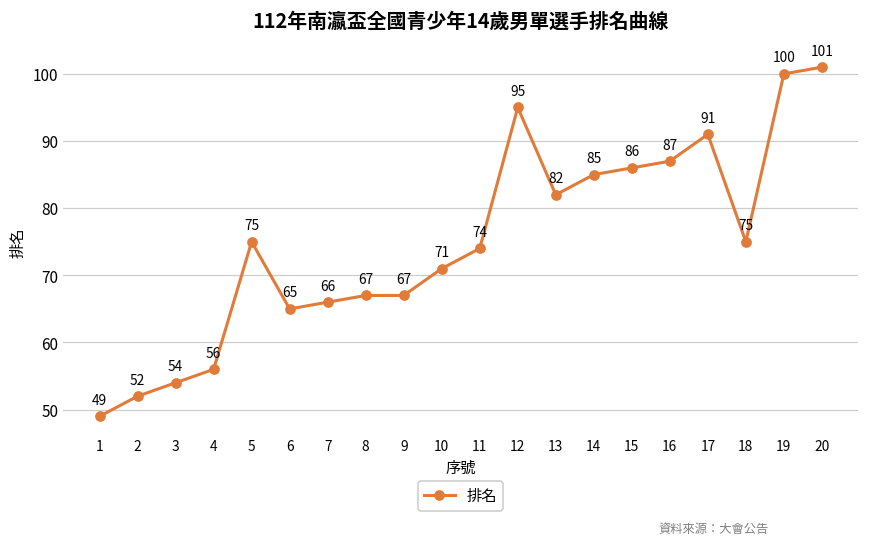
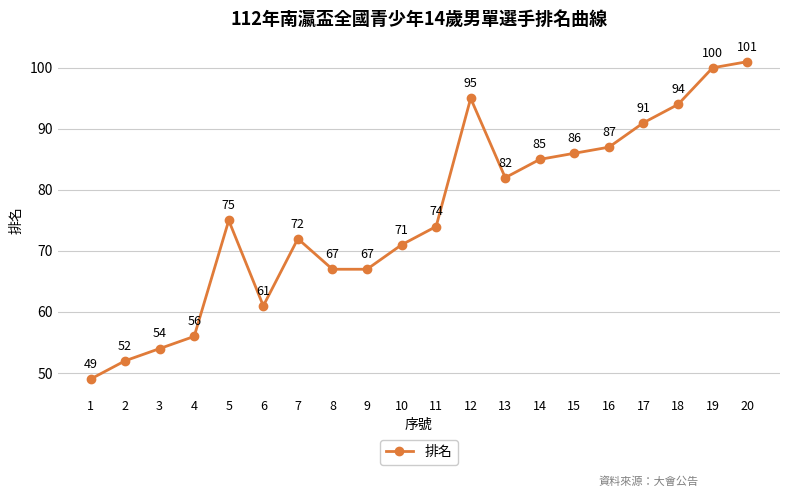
  {
    "1": 49,
    "2": 52,
    "3": 54,
    "4": 56,
    "5": 75,
-   "6": 65,
-   "7": 66,
+   "6": 61,
+   "7": 72,
    "8": 67,
    "9": 67,
    "10": 71,
    "11": 74,
    "12": 95,
    "13": 82,
    "14": 85,
    "15": 86,
    "16": 87,
    "17": 91,
-   "18": 75,
+   "18": 94,
    "19": 100,
    "20": 101
  }
